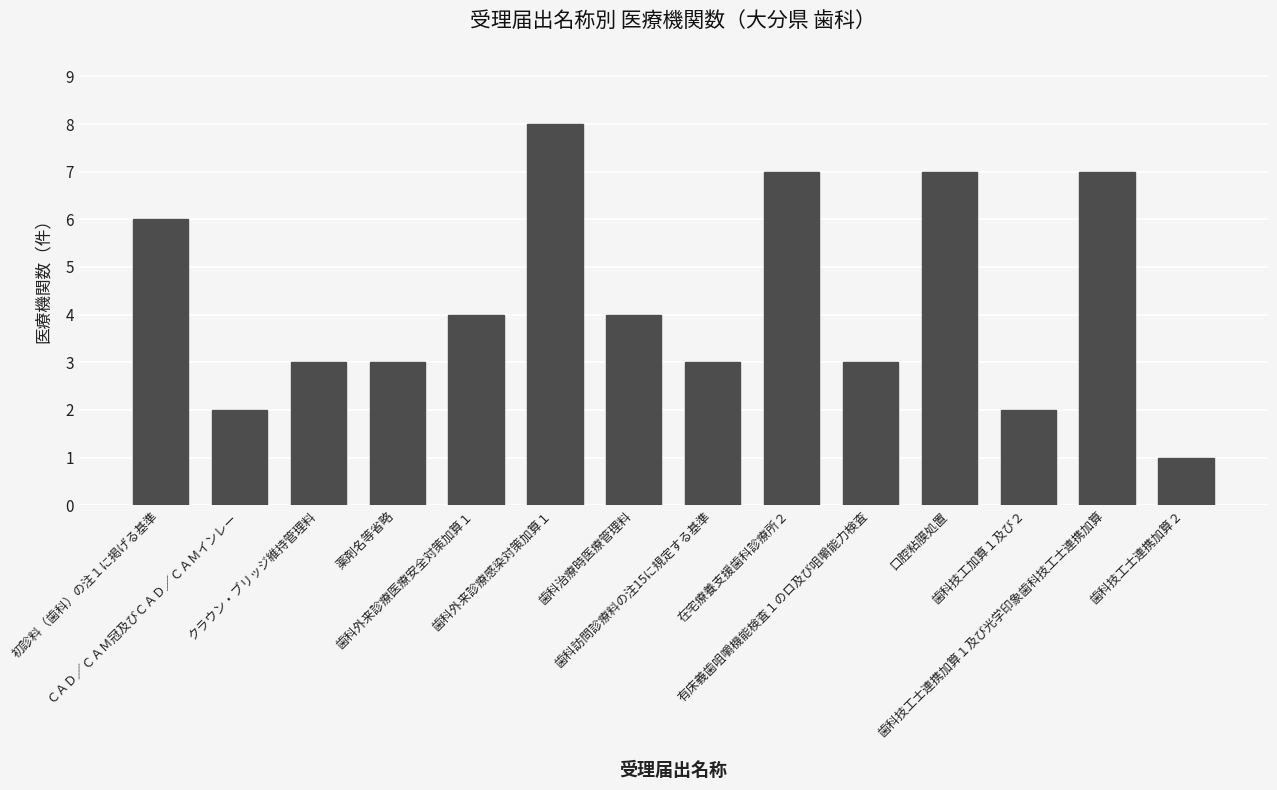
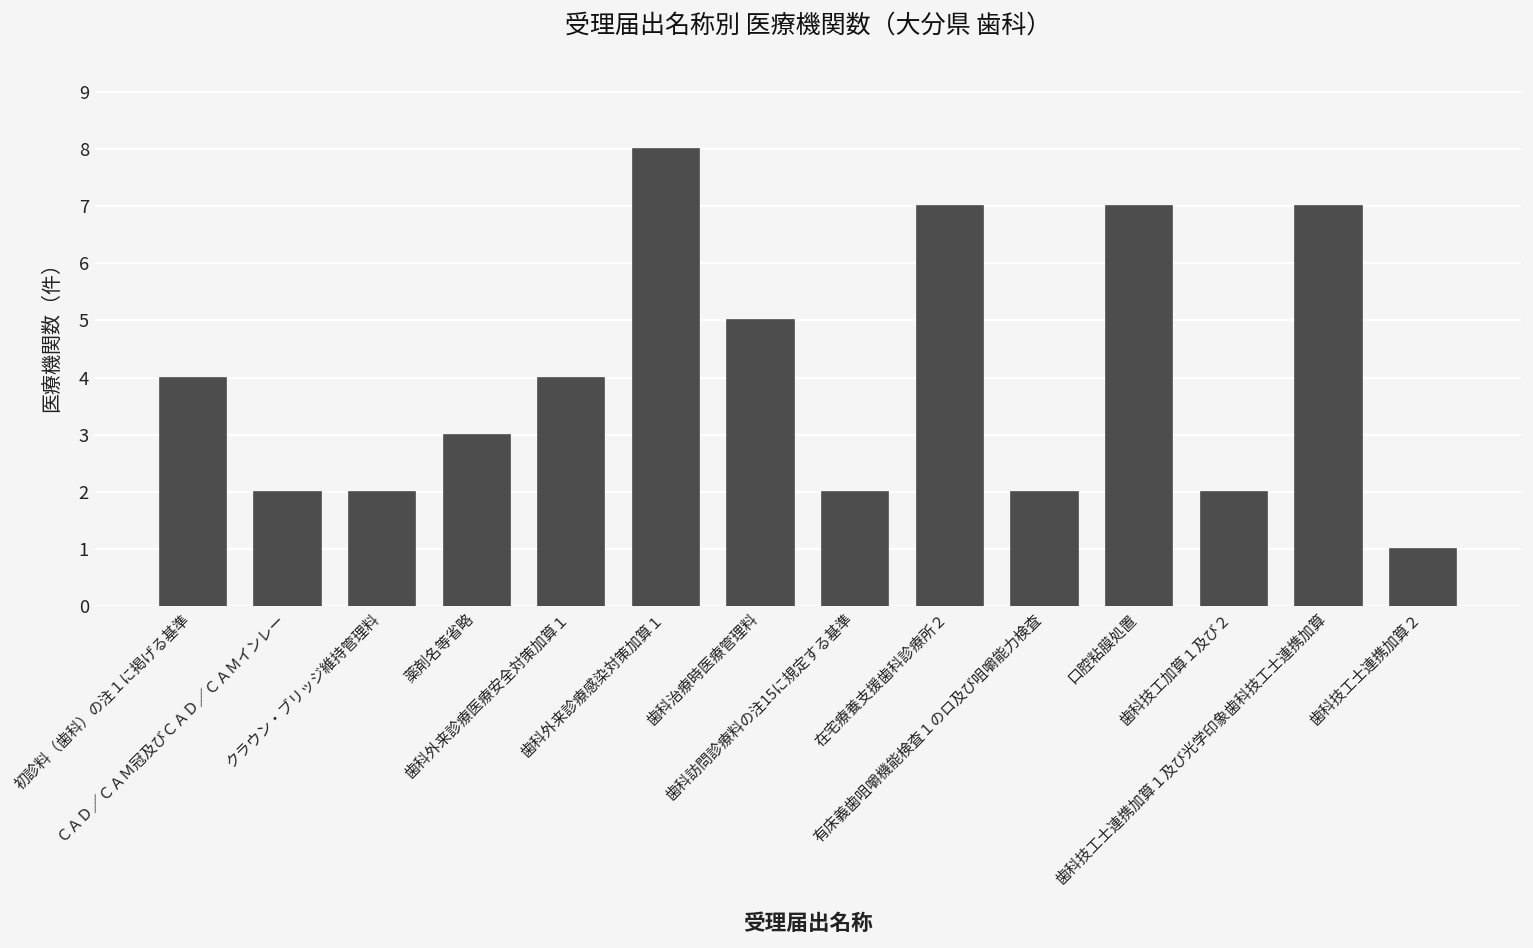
  {
-   "初診料（歯科）の注１に掲げる基準": 6,
+   "初診料（歯科）の注１に掲げる基準": 4,
    "ＣＡＤ／ＣＡＭ冠及びＣＡＤ／ＣＡＭインレー": 2,
-   "クラウン・ブリッジ維持管理料": 3,
+   "クラウン・ブリッジ維持管理料": 2,
    "薬剤名等省略": 3,
    "歯科外来診療医療安全対策加算１": 4,
    "歯科外来診療感染対策加算１": 8,
-   "歯科治療時医療管理料": 4,
-   "歯科訪問診療料の注15に規定する基準": 3,
+   "歯科治療時医療管理料": 5,
+   "歯科訪問診療料の注15に規定する基準": 2,
    "在宅療養支援歯科診療所２": 7,
-   "有床義歯咀嚼機能検査１のロ及び咀嚼能力検査": 3,
+   "有床義歯咀嚼機能検査１のロ及び咀嚼能力検査": 2,
    "口腔粘膜処置": 7,
    "歯科技工加算１及び２": 2,
    "歯科技工士連携加算１及び光学印象歯科技工士連携加算": 7,
    "歯科技工士連携加算２": 1
  }
